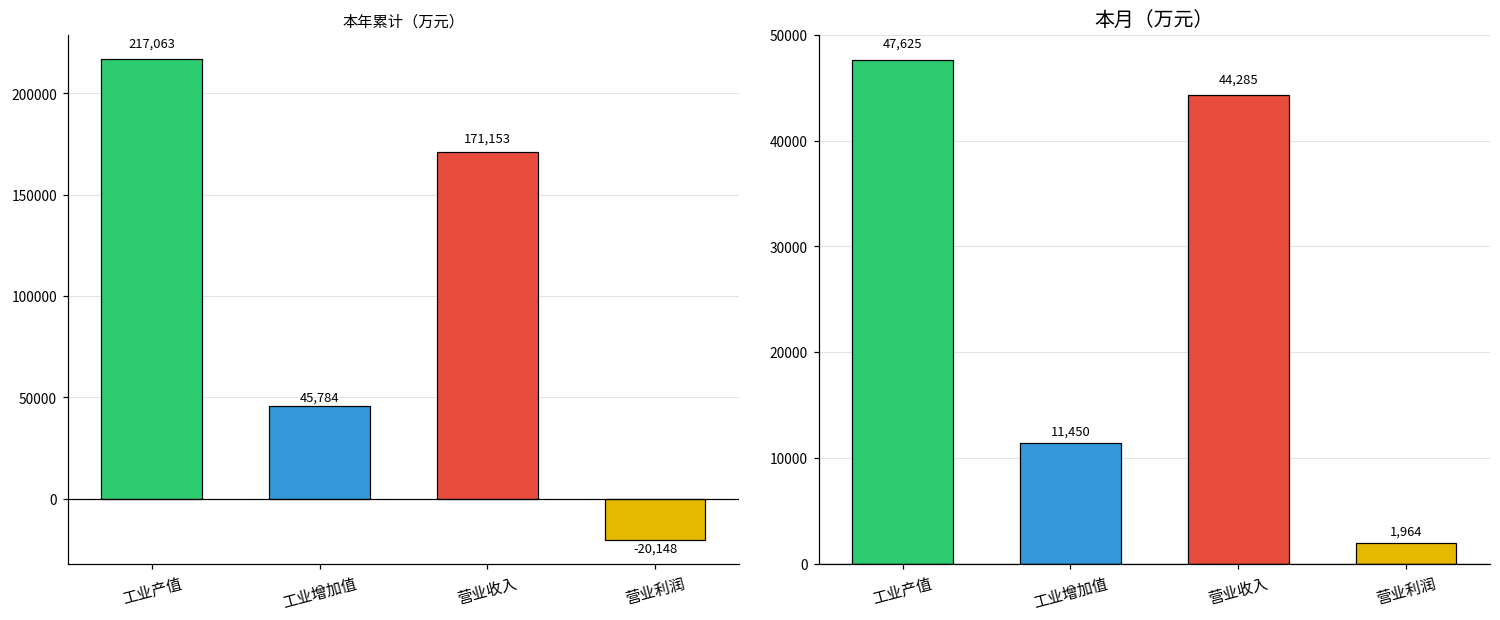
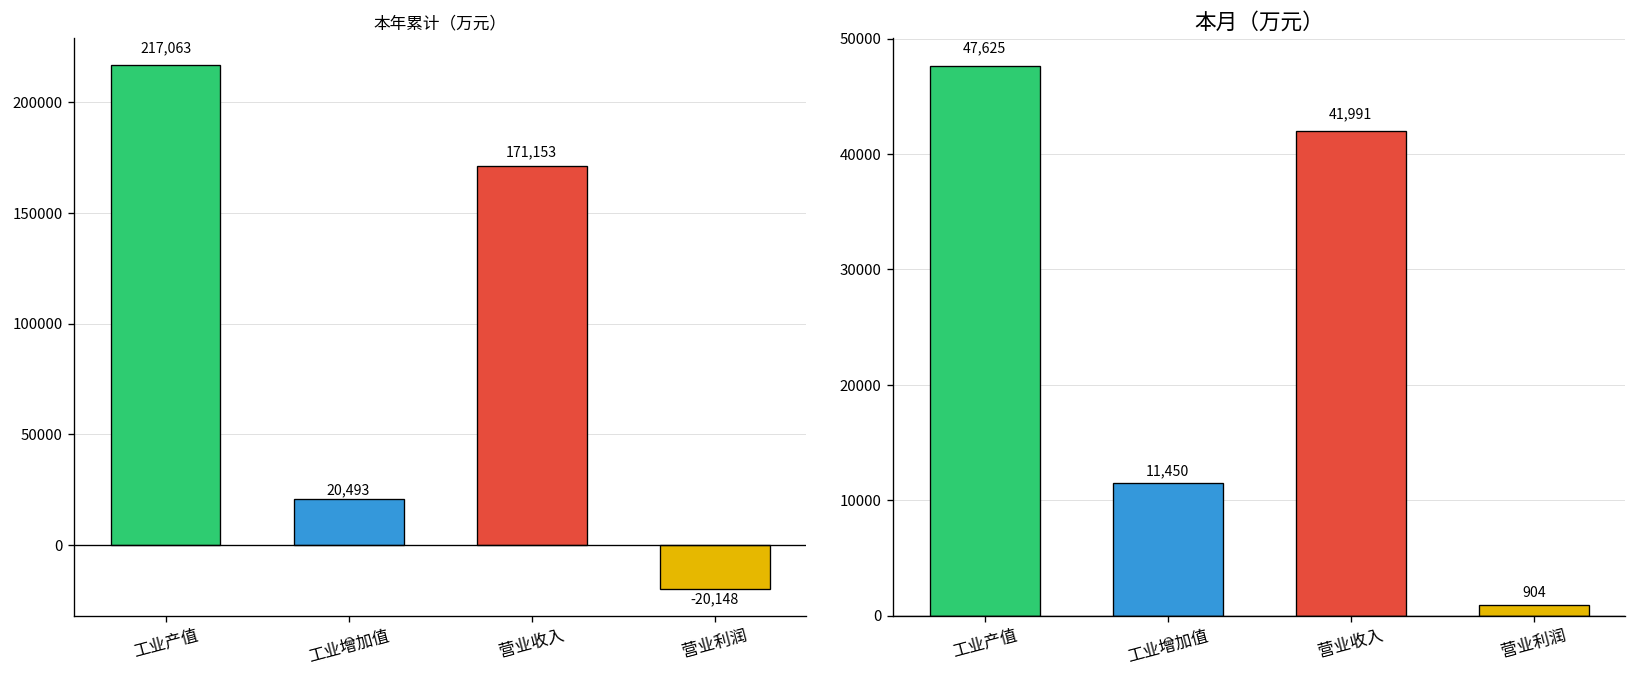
  {
    "本年累计（万元）": {
      "工业产值": "217,063",
-     "工业增加值": "45,784",
+     "工业增加值": "20,493",
      "营业收入": "171,153",
      "营业利润": "-20,148"
    },
    "本月（万元）": {
      "工业产值": "47,625",
      "工业增加值": "11,450",
-     "营业收入": "44,285",
-     "营业利润": "1,964"
+     "营业收入": "41,991",
+     "营业利润": "904"
    }
  }
